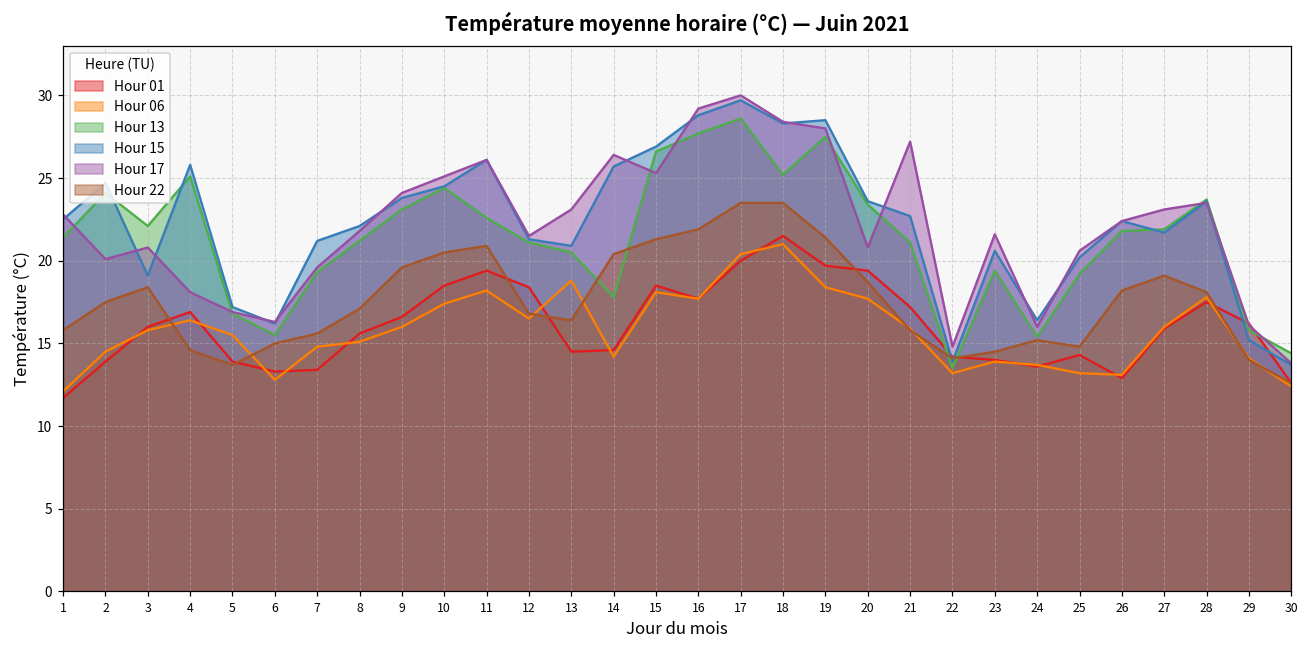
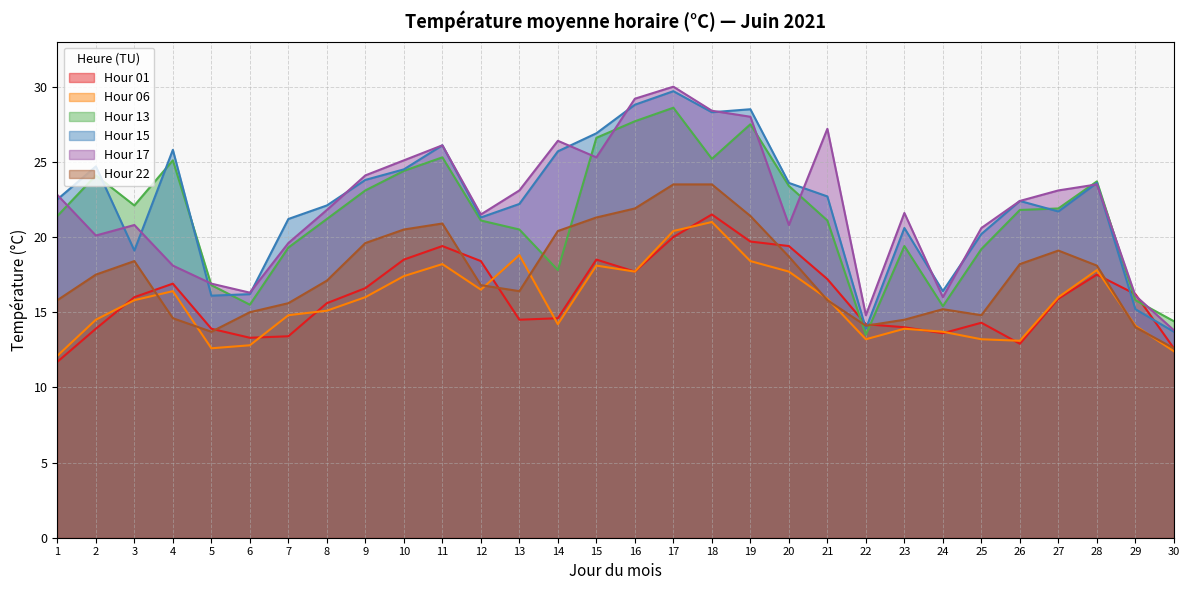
  {
    "Hour 06": {
      "1": 12.1,
      "2": 14.5,
      "3": 15.8,
      "4": 16.4,
-     "5": 15.5,
+     "5": 12.6,
      "6": 12.8,
      "7": 14.8,
      "8": 15.1,
      "9": 16.0,
      "10": 17.4,
      "11": 18.2,
      "12": 16.5,
      "13": 18.8,
      "14": 14.2,
      "15": 18.1,
      "17": 20.4,
      "18": 21.0,
      "19": 18.4,
      "20": 17.7,
      "22": 13.2,
      "25": 13.2,
      "26": 13.1,
      "28": 17.8,
      "30": 12.4
    },
    "Hour 13": {
      "1": 21.4,
      "3": 22.1,
      "4": 25.1,
      "6": 15.5,
      "7": 19.3,
      "8": 21.2,
      "9": 23.1,
-     "11": 22.6,
+     "11": 25.3,
      "12": 21.1,
      "13": 20.5,
      "14": 17.8,
      "15": 26.6,
      "16": 27.7,
      "17": 28.6,
      "18": 25.2,
      "19": 27.5,
      "20": 23.4,
      "21": 21.1,
      "22": 13.5,
      "23": 19.4,
      "24": 15.4,
      "25": 19.2,
      "26": 21.8,
      "27": 21.9,
      "29": 15.8,
      "30": 14.4
    },
    "Hour 15": {
      "1": 22.5,
      "3": 19.1,
      "4": 25.8,
-     "5": 17.2,
+     "5": 16.1,
      "7": 21.2,
      "8": 22.1,
      "9": 23.8,
      "12": 21.3,
-     "13": 20.9,
+     "13": 22.2,
      "14": 25.7,
      "15": 26.9,
      "16": 28.8,
      "17": 29.7,
      "19": 28.5,
      "20": 23.6,
      "21": 22.7,
      "22": 13.9,
      "23": 20.6,
      "24": 16.4,
      "25": 20.2,
      "27": 21.7,
      "29": 15.2
    },
    "Hour 17": {
      "1": 22.8,
      "2": 20.1,
      "3": 20.8,
      "4": 18.1,
      "7": 19.6,
      "8": 21.8,
      "9": 24.1,
      "10": 25.1,
      "12": 21.5,
      "13": 23.1,
      "14": 26.4,
      "15": 25.3,
      "16": 29.2,
      "17": 30.0,
      "19": 28.0,
      "20": 20.8,
      "21": 27.2,
      "22": 14.8,
      "23": 21.6,
      "24": 16.0,
      "25": 20.6,
      "27": 23.1
    }
  }
